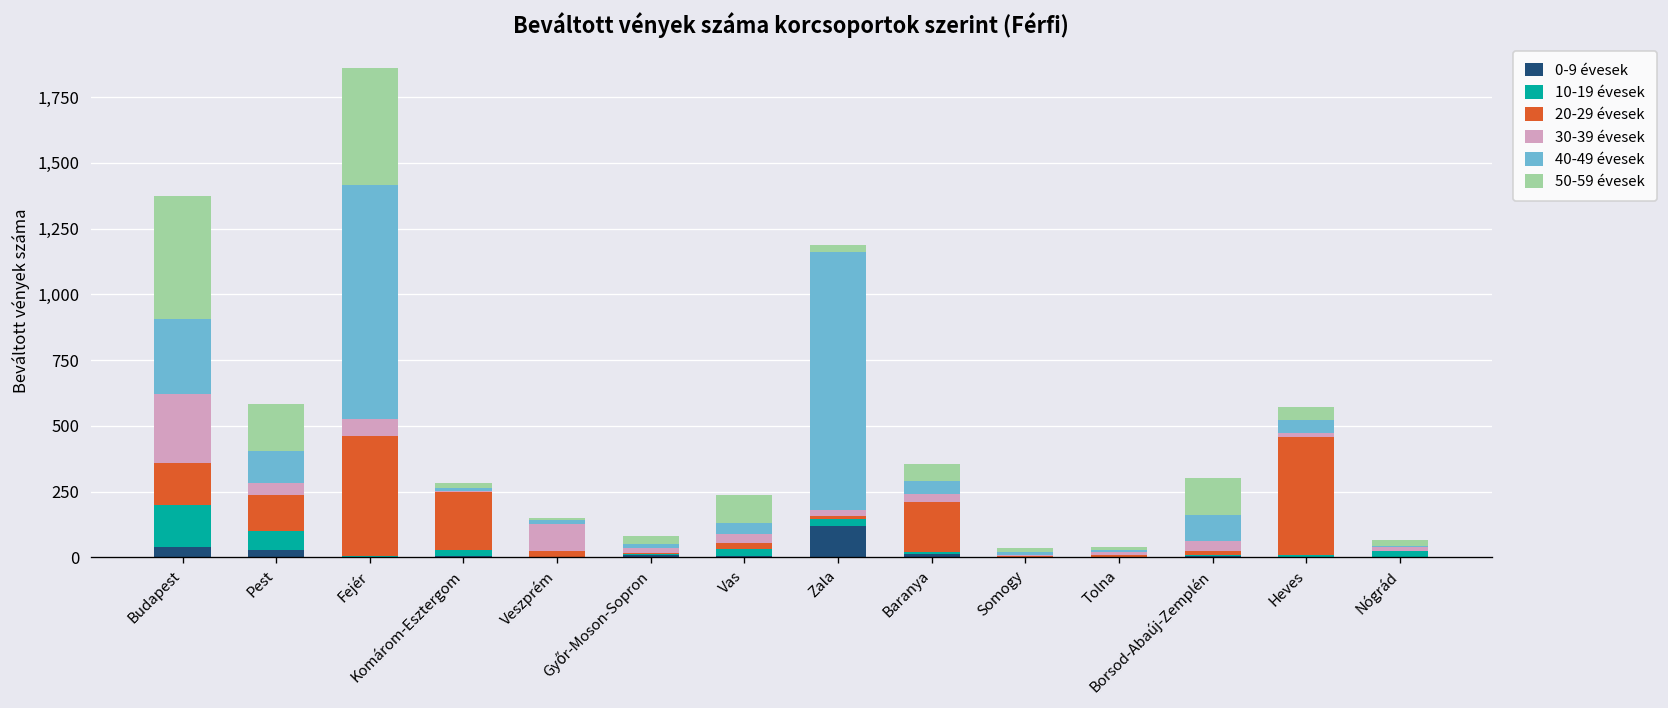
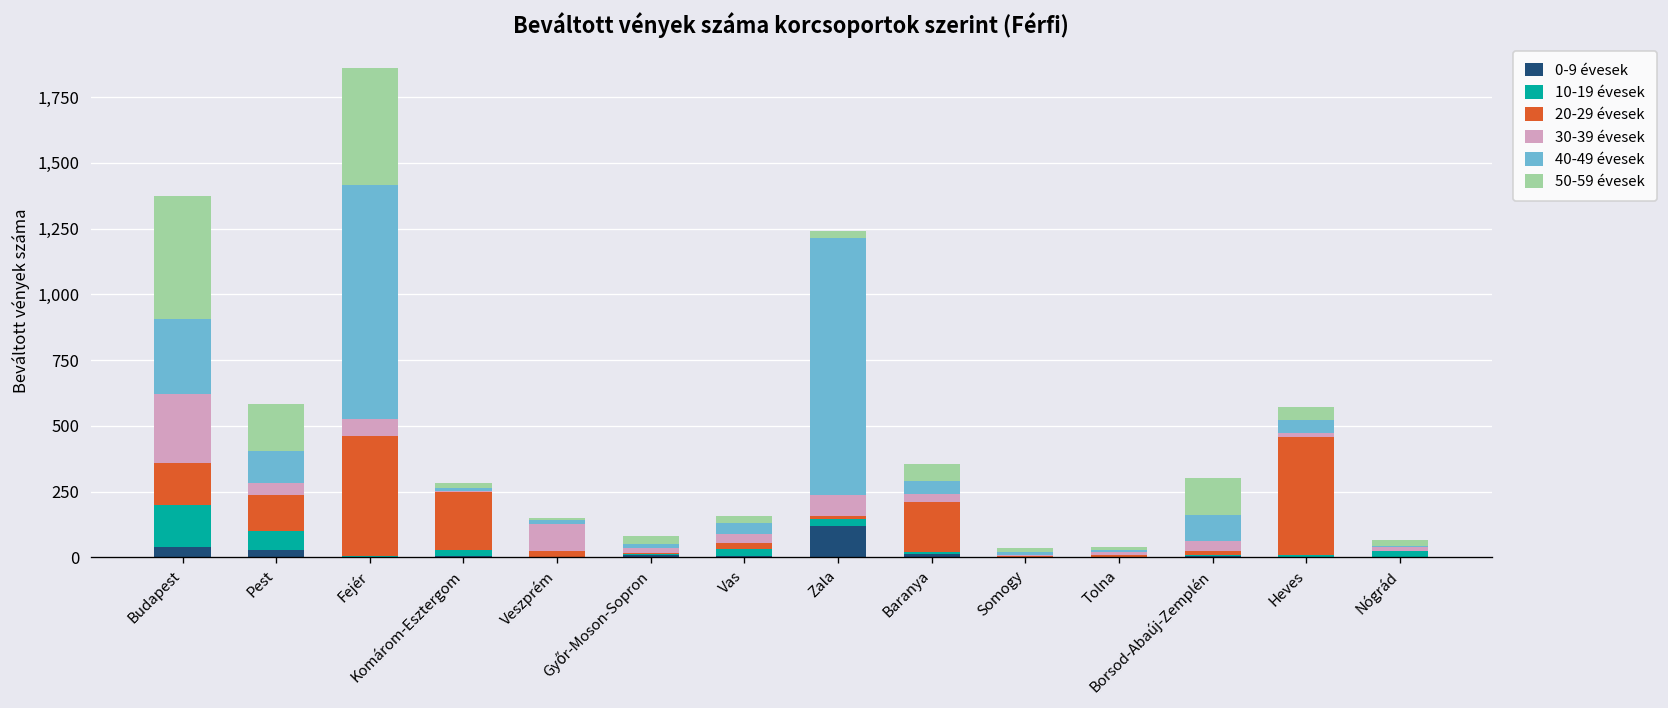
  {
    "0-9 évesek": {
      "Budapest": 40,
      "Pest": 30,
      "Fejér": 0,
      "Veszprém": 0,
      "Zala": 120,
      "Baranya": 20,
      "Somogy": 0,
      "Tolna": 0,
      "Nógrád": 0
    },
    "10-19 évesek": {
      "Budapest": 160,
      "Pest": 70,
      "Komárom-Esztergom": 20,
      "Vas": 30,
      "Zala": 30,
      "Nógrád": 30
    },
    "20-29 évesek": {
      "Budapest": 160,
      "Pest": 140,
      "Fejér": 460,
      "Komárom-Esztergom": 220,
      "Veszprém": 20,
      "Vas": 20,
      "Baranya": 190,
      "Borsod-Abaúj-Zemplén": 10,
      "Heves": 450,
      "Nógrád": 0
    },
    "30-39 évesek": {
      "Budapest": 260,
      "Pest": 50,
      "Fejér": 70,
      "Veszprém": 100,
      "Győr-Moson-Sopron": 20,
      "Vas": 40,
-     "Zala": 30,
+     "Zala": 80,
      "Baranya": 30,
      "Tolna": 10,
      "Borsod-Abaúj-Zemplén": 40,
      "Heves": 20,
      "Nógrád": 10
    },
    "40-49 évesek": {
      "Budapest": 290,
      "Pest": 120,
      "Fejér": 890,
      "Komárom-Esztergom": 10,
      "Veszprém": 20,
      "Győr-Moson-Sopron": 20,
      "Vas": 40,
      "Zala": 980,
      "Baranya": 50,
      "Borsod-Abaúj-Zemplén": 100,
      "Heves": 50
    },
    "50-59 évesek": {
      "Budapest": 470,
      "Pest": 180,
      "Fejér": 450,
      "Komárom-Esztergom": 20,
      "Győr-Moson-Sopron": 30,
-     "Vas": 110,
+     "Vas": 30,
      "Zala": 30,
      "Baranya": 60,
      "Somogy": 20,
      "Tolna": 10,
      "Borsod-Abaúj-Zemplén": 140,
      "Heves": 50,
      "Nógrád": 30
    }
  }
